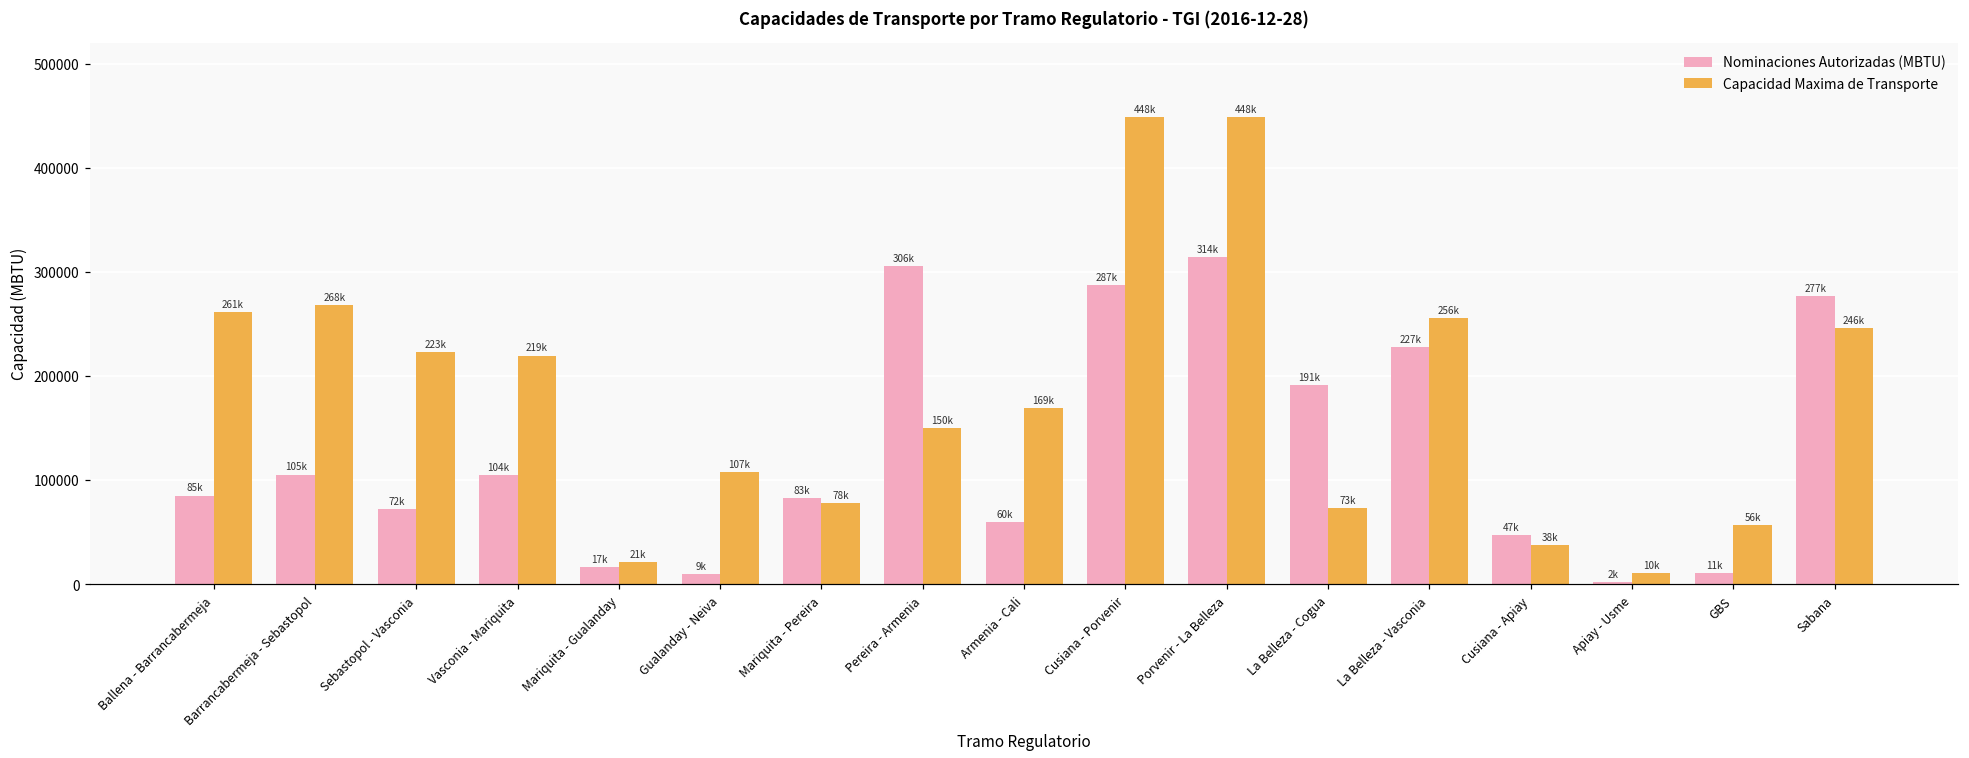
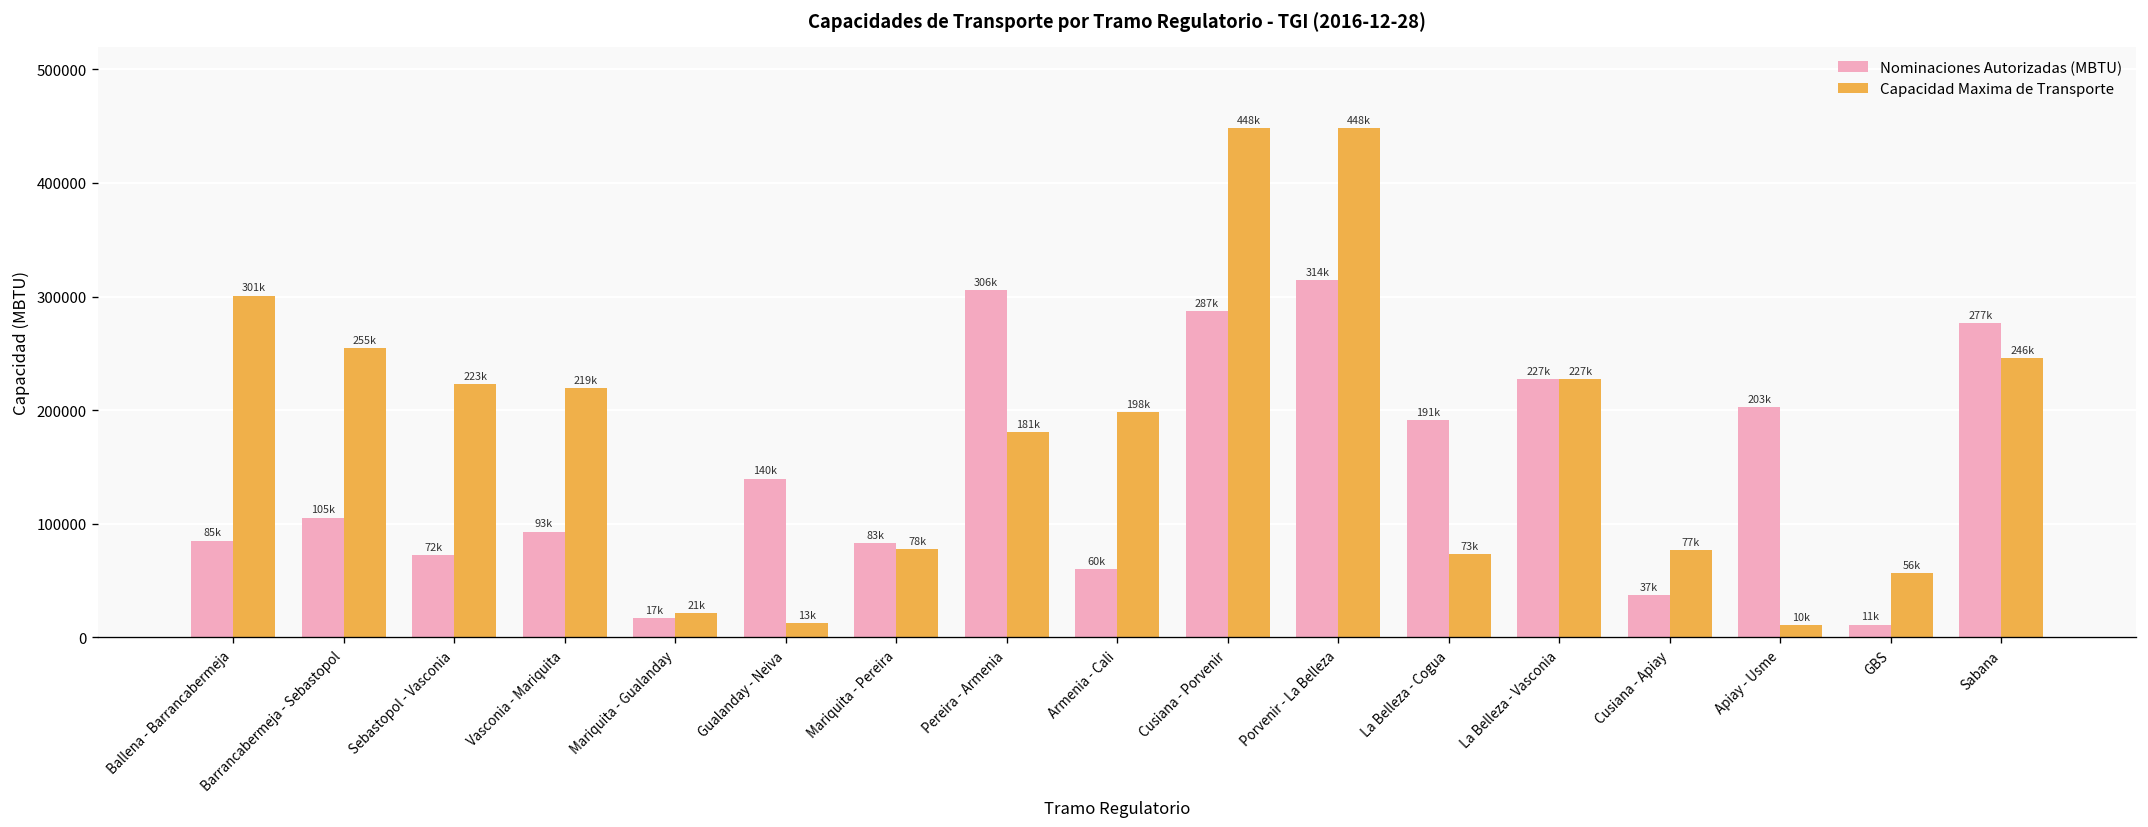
  {
    "Nominaciones Autorizadas (MBTU)": {
      "Ballena - Barrancabermeja": "85k",
      "Barrancabermeja - Sebastopol": "105k",
      "Sebastopol - Vasconia": "72k",
-     "Vasconia - Mariquita": "104k",
+     "Vasconia - Mariquita": "93k",
      "Mariquita - Gualanday": "17k",
-     "Gualanday - Neiva": "9k",
+     "Gualanday - Neiva": "140k",
      "Mariquita - Pereira": "83k",
      "Pereira - Armenia": "306k",
      "Armenia - Cali": "60k",
      "Cusiana - Porvenir": "287k",
      "Porvenir - La Belleza": "314k",
      "La Belleza - Cogua": "191k",
      "La Belleza - Vasconia": "227k",
-     "Cusiana - Apiay": "47k",
-     "Apiay - Usme": "2k",
+     "Cusiana - Apiay": "37k",
+     "Apiay - Usme": "203k",
      "GBS": "11k",
      "Sabana": "277k"
    },
    "Capacidad Maxima de Transporte": {
-     "Ballena - Barrancabermeja": "261k",
-     "Barrancabermeja - Sebastopol": "268k",
+     "Ballena - Barrancabermeja": "301k",
+     "Barrancabermeja - Sebastopol": "255k",
      "Sebastopol - Vasconia": "223k",
      "Vasconia - Mariquita": "219k",
      "Mariquita - Gualanday": "21k",
-     "Gualanday - Neiva": "107k",
+     "Gualanday - Neiva": "13k",
      "Mariquita - Pereira": "78k",
-     "Pereira - Armenia": "150k",
-     "Armenia - Cali": "169k",
+     "Pereira - Armenia": "181k",
+     "Armenia - Cali": "198k",
      "Cusiana - Porvenir": "448k",
      "Porvenir - La Belleza": "448k",
      "La Belleza - Cogua": "73k",
-     "La Belleza - Vasconia": "256k",
-     "Cusiana - Apiay": "38k",
+     "La Belleza - Vasconia": "227k",
+     "Cusiana - Apiay": "77k",
      "Apiay - Usme": "10k",
      "GBS": "56k",
      "Sabana": "246k"
    }
  }
